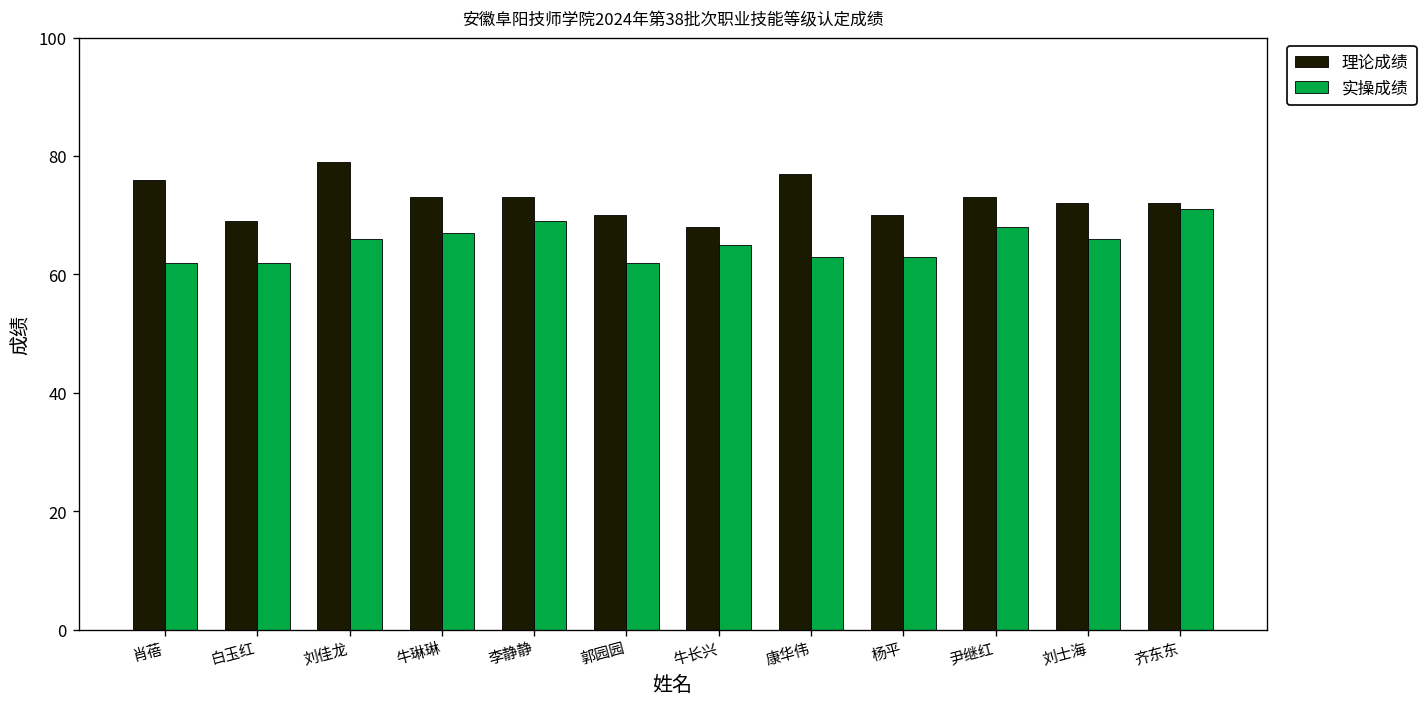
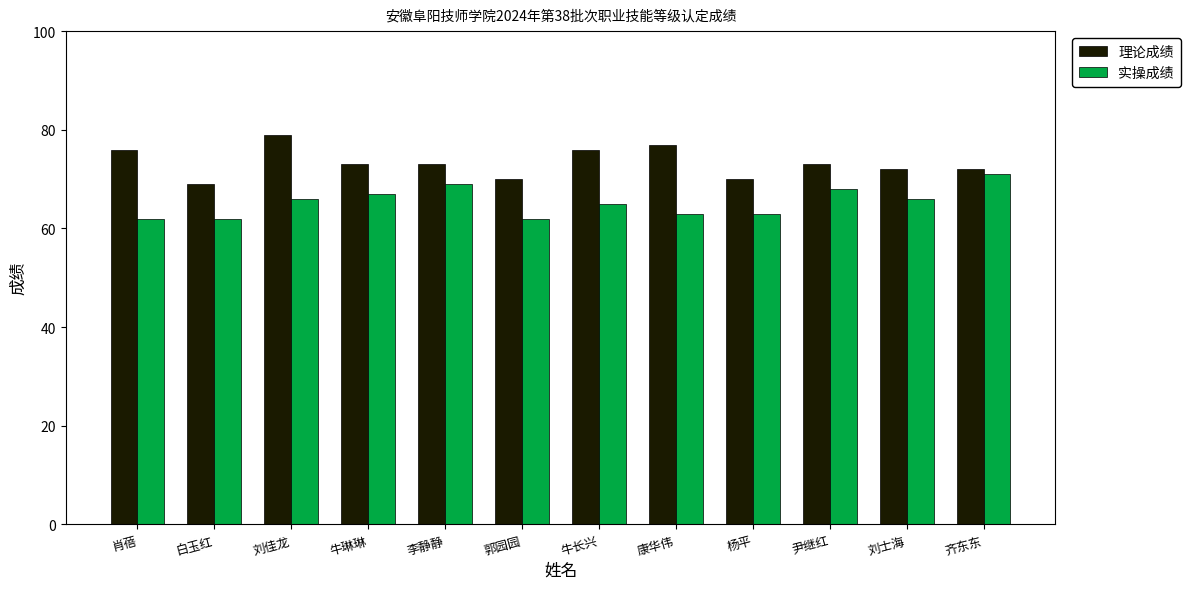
  {
    "理论成绩": {
      "肖蓓": 76,
      "白玉红": 69,
      "刘佳龙": 79,
      "牛琳琳": 73,
      "李静静": 73,
      "郭园园": 70,
-     "牛长兴": 68,
+     "牛长兴": 76,
      "康华伟": 77,
      "杨平": 70,
      "尹继红": 73,
      "刘士海": 72,
      "齐东东": 72
    },
    "实操成绩": {
      "肖蓓": 62,
      "白玉红": 62,
      "刘佳龙": 66,
      "牛琳琳": 67,
      "李静静": 69,
      "郭园园": 62,
      "牛长兴": 65,
      "康华伟": 63,
      "杨平": 63,
      "尹继红": 68,
      "刘士海": 66,
      "齐东东": 71
    }
  }
